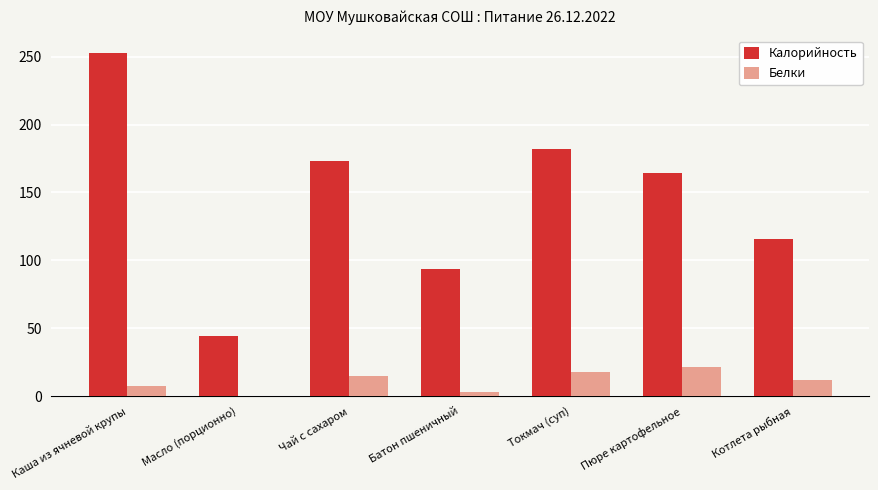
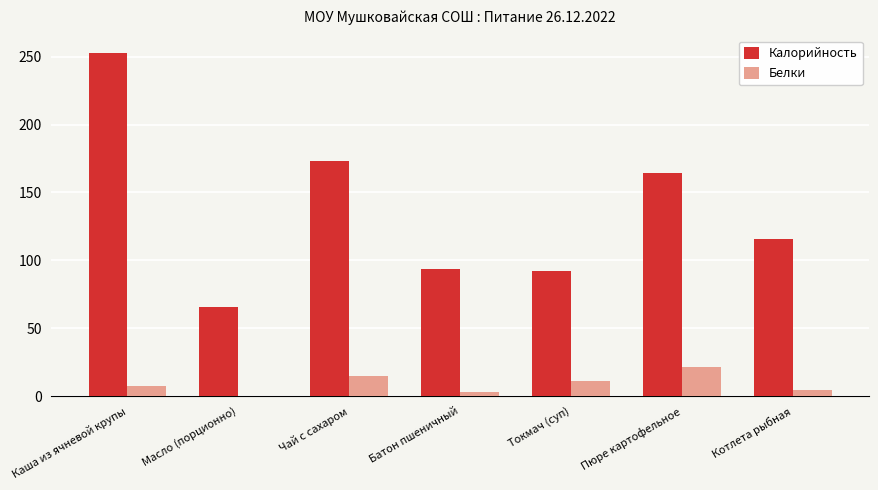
  {
    "Калорийность": {
      "Каша из ячневой крупы": 253,
-     "Масло (порционно)": 44,
+     "Масло (порционно)": 66,
      "Чай с сахаром": 173,
      "Батон пшеничный": 94,
-     "Токмач (суп)": 182,
+     "Токмач (суп)": 92,
      "Пюре картофельное": 164,
      "Котлета рыбная": 116
    },
    "Белки": {
      "Каша из ячневой крупы": 7,
      "Масло (порционно)": 0,
      "Чай с сахаром": 15,
      "Батон пшеничный": 3,
-     "Токмач (суп)": 18,
+     "Токмач (суп)": 11,
      "Пюре картофельное": 21,
-     "Котлета рыбная": 12
+     "Котлета рыбная": 5
    }
  }
